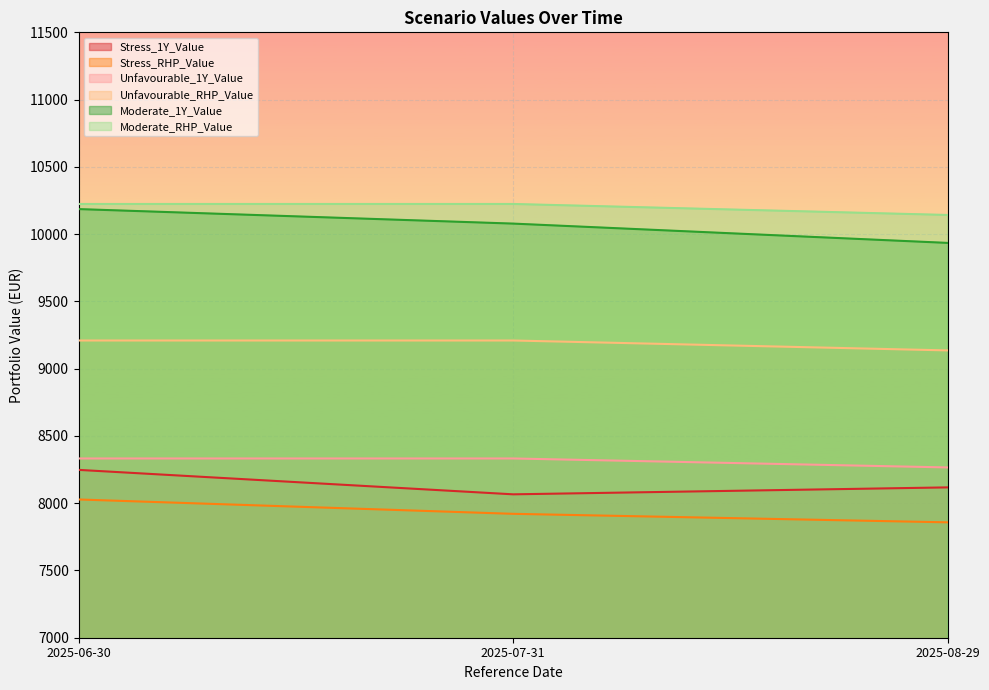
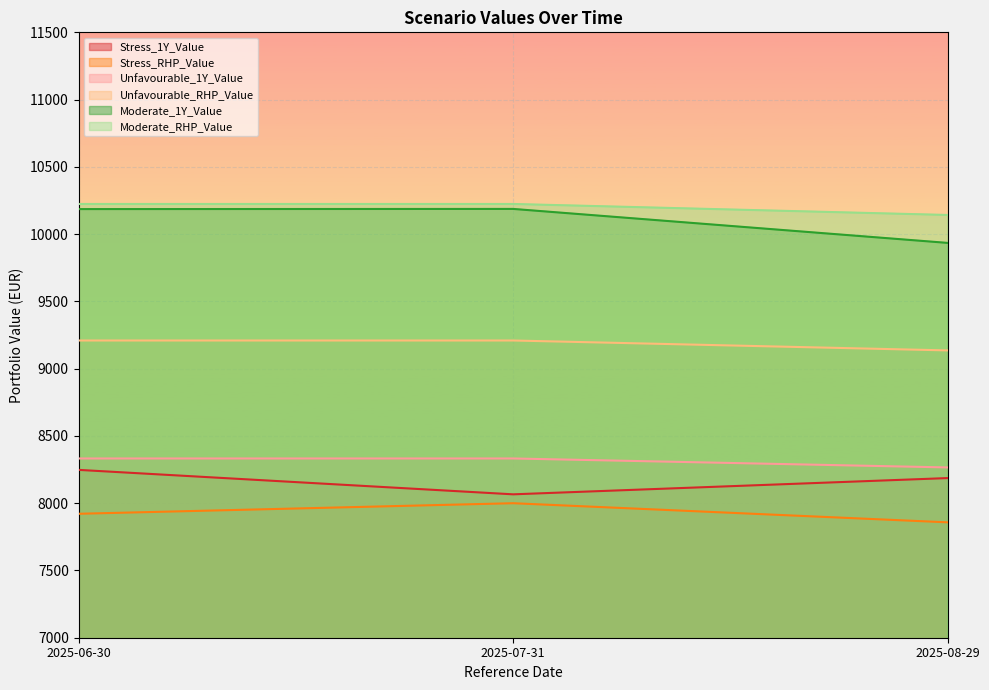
  {
    "Stress_1Y_Value": {
      "2025-06-30": 8250,
      "2025-07-31": 8070,
-     "2025-08-29": 8120
+     "2025-08-29": 8190
    },
    "Stress_RHP_Value": {
-     "2025-06-30": 8030,
-     "2025-07-31": 7920,
+     "2025-06-30": 7920,
+     "2025-07-31": 8000,
      "2025-08-29": 7860
    },
    "Moderate_1Y_Value": {
      "2025-06-30": 10190,
-     "2025-07-31": 10080,
+     "2025-07-31": 10190,
      "2025-08-29": 9930
    },
    "Moderate_RHP_Value": {
      "2025-06-30": 10220,
      "2025-07-31": 10220,
      "2025-08-29": 10140
    }
  }
